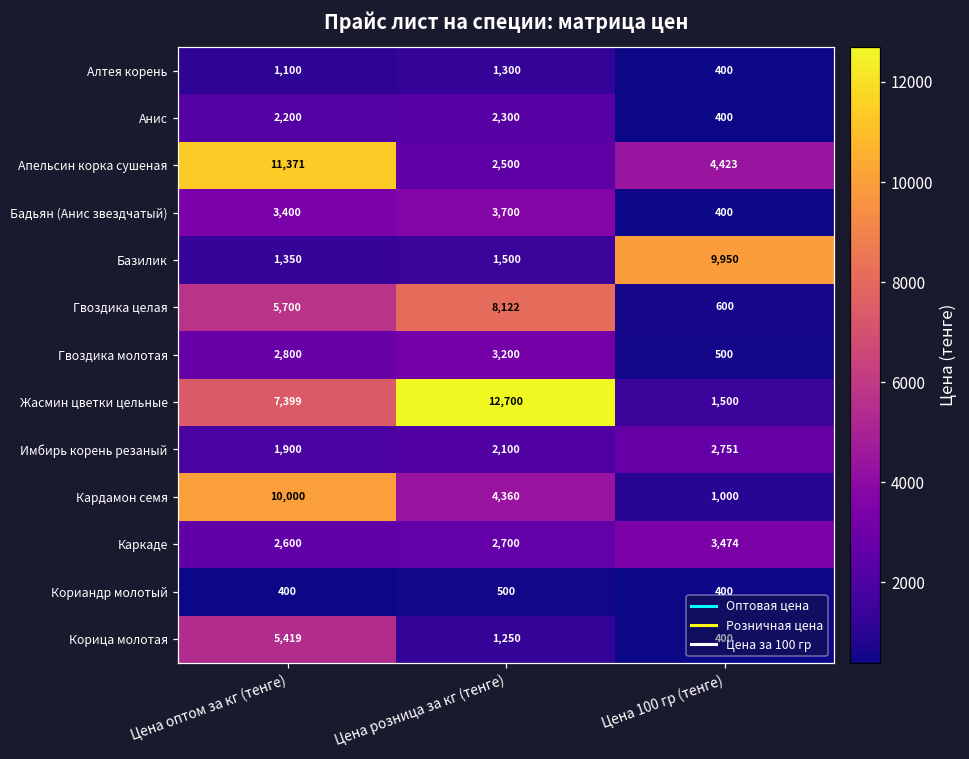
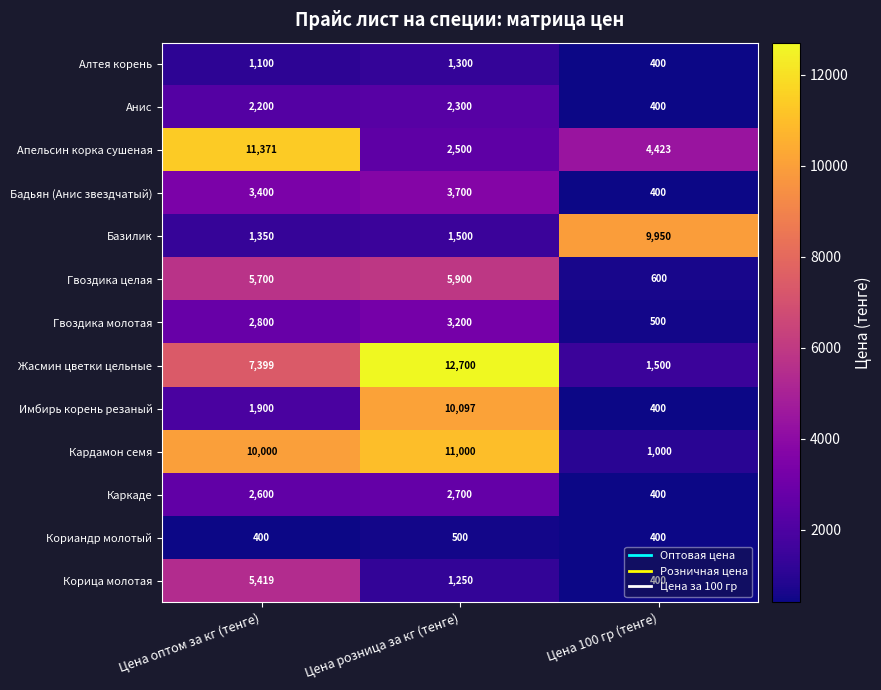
  {
    "Алтея корень": {
      "Цена оптом за кг (тенге)": "1,100",
      "Цена розница за кг (тенге)": "1,300",
      "Цена 100 гр (тенге)": "400"
    },
    "Анис": {
      "Цена оптом за кг (тенге)": "2,200",
      "Цена розница за кг (тенге)": "2,300",
      "Цена 100 гр (тенге)": "400"
    },
    "Апельсин корка сушеная": {
      "Цена оптом за кг (тенге)": "11,371",
      "Цена розница за кг (тенге)": "2,500",
      "Цена 100 гр (тенге)": "4,423"
    },
    "Бадьян (Анис звездчатый)": {
      "Цена оптом за кг (тенге)": "3,400",
      "Цена розница за кг (тенге)": "3,700",
      "Цена 100 гр (тенге)": "400"
    },
    "Базилик": {
      "Цена оптом за кг (тенге)": "1,350",
      "Цена розница за кг (тенге)": "1,500",
      "Цена 100 гр (тенге)": "9,950"
    },
    "Гвоздика целая": {
      "Цена оптом за кг (тенге)": "5,700",
-     "Цена розница за кг (тенге)": "8,122",
+     "Цена розница за кг (тенге)": "5,900",
      "Цена 100 гр (тенге)": "600"
    },
    "Гвоздика молотая": {
      "Цена оптом за кг (тенге)": "2,800",
      "Цена розница за кг (тенге)": "3,200",
      "Цена 100 гр (тенге)": "500"
    },
    "Жасмин цветки цельные": {
      "Цена оптом за кг (тенге)": "7,399",
      "Цена розница за кг (тенге)": "12,700",
      "Цена 100 гр (тенге)": "1,500"
    },
    "Имбирь корень резаный": {
      "Цена оптом за кг (тенге)": "1,900",
-     "Цена розница за кг (тенге)": "2,100",
-     "Цена 100 гр (тенге)": "2,751"
+     "Цена розница за кг (тенге)": "10,097",
+     "Цена 100 гр (тенге)": "400"
    },
    "Кардамон семя": {
      "Цена оптом за кг (тенге)": "10,000",
-     "Цена розница за кг (тенге)": "4,360",
+     "Цена розница за кг (тенге)": "11,000",
      "Цена 100 гр (тенге)": "1,000"
    },
    "Каркаде": {
      "Цена оптом за кг (тенге)": "2,600",
      "Цена розница за кг (тенге)": "2,700",
-     "Цена 100 гр (тенге)": "3,474"
+     "Цена 100 гр (тенге)": "400"
    },
    "Кориандр молотый": {
      "Цена оптом за кг (тенге)": "400",
      "Цена розница за кг (тенге)": "500",
      "Цена 100 гр (тенге)": "400"
    },
    "Корица молотая": {
      "Цена оптом за кг (тенге)": "5,419",
      "Цена розница за кг (тенге)": "1,250"
    }
  }
